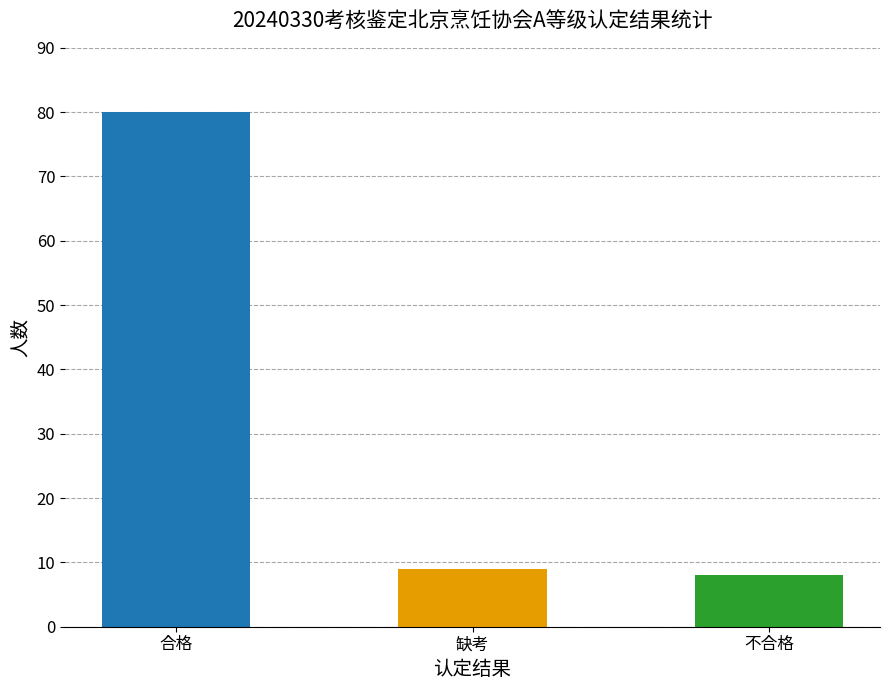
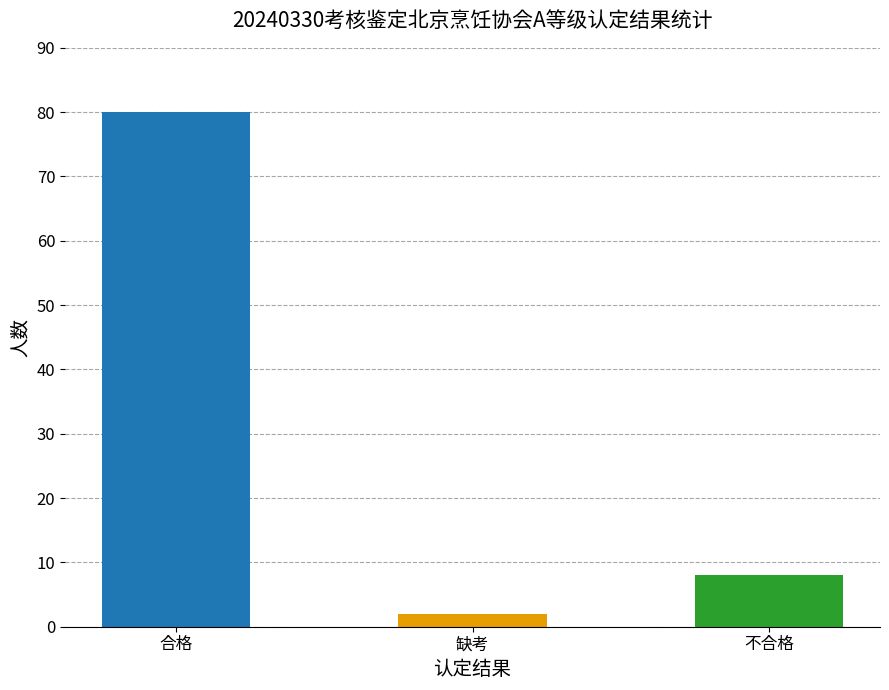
  {
    "合格": 80,
-   "缺考": 9,
+   "缺考": 2,
    "不合格": 8
  }
